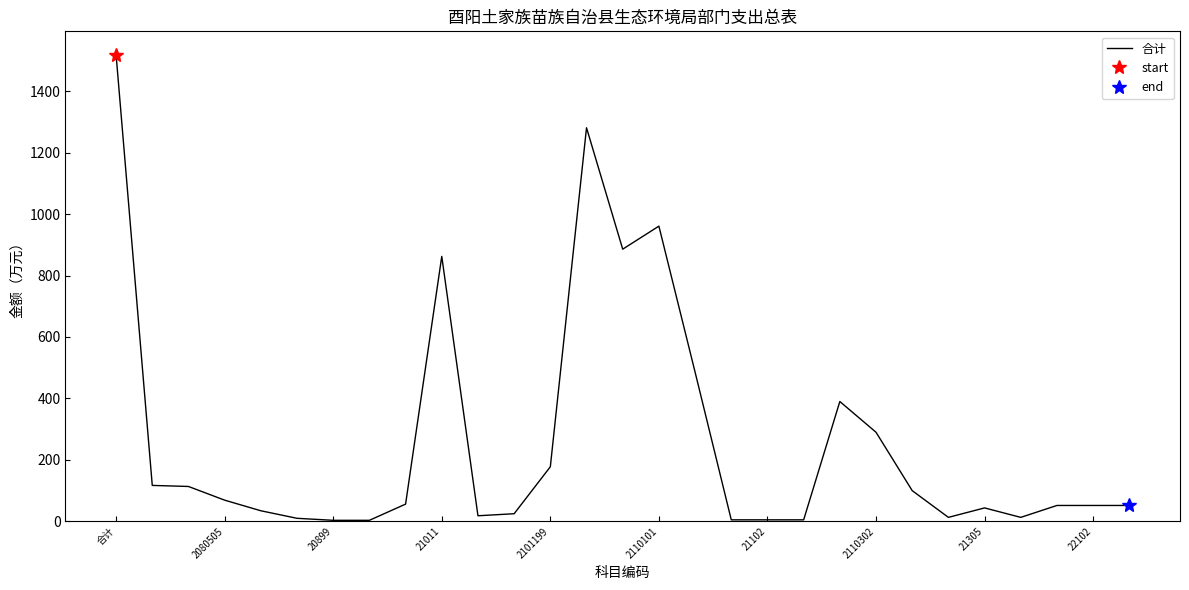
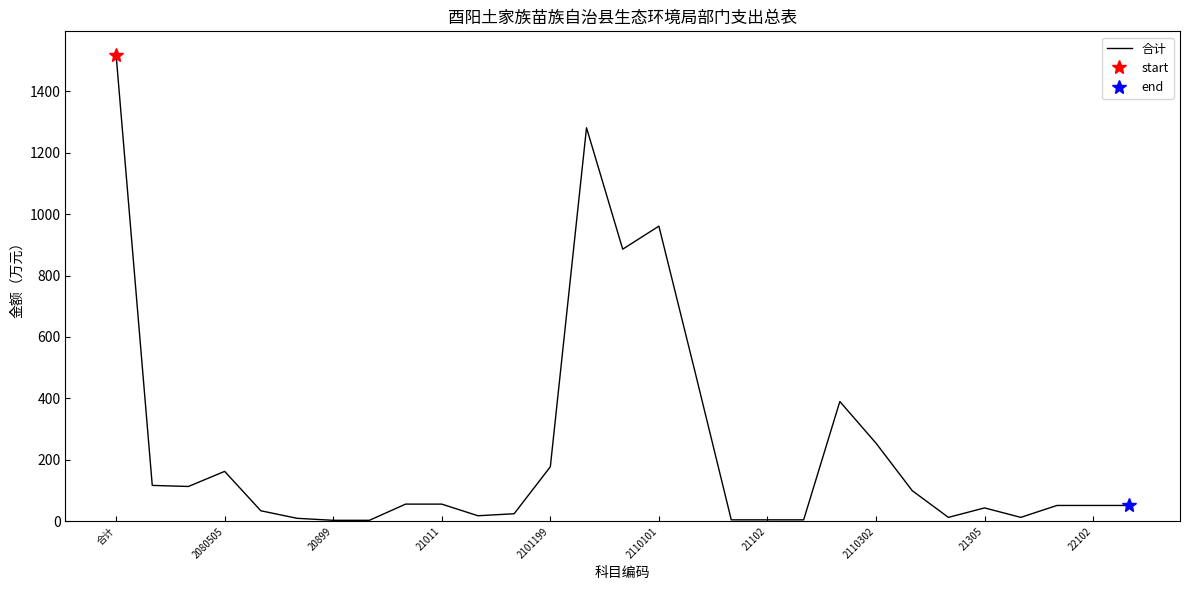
  {
    "合计": {
-     "2080505": 70,
+     "2080505": 160,
      "20899": 0,
-     "21011": 860,
+     "21011": 60,
      "2101199": 180,
      "2110101": 960,
      "21102": 10,
-     "2110302": 290,
+     "2110302": 250,
      "21305": 40,
      "22102": 50
    }
  }
